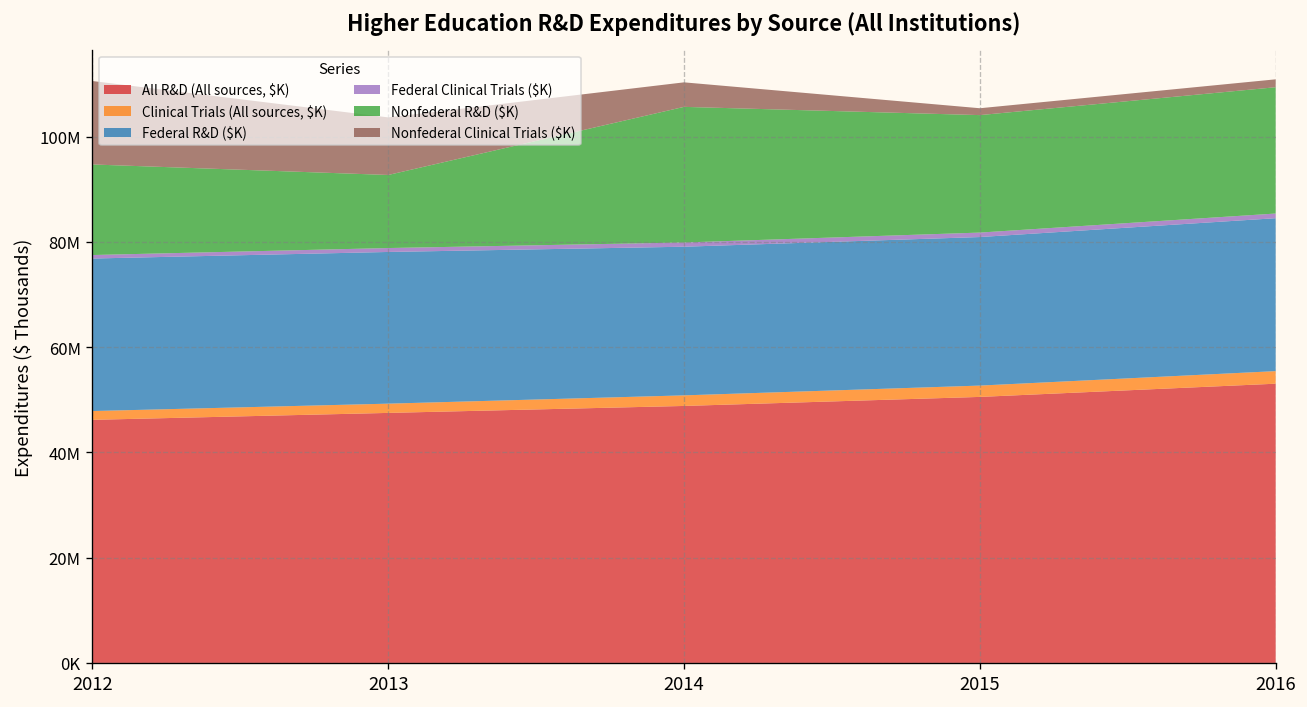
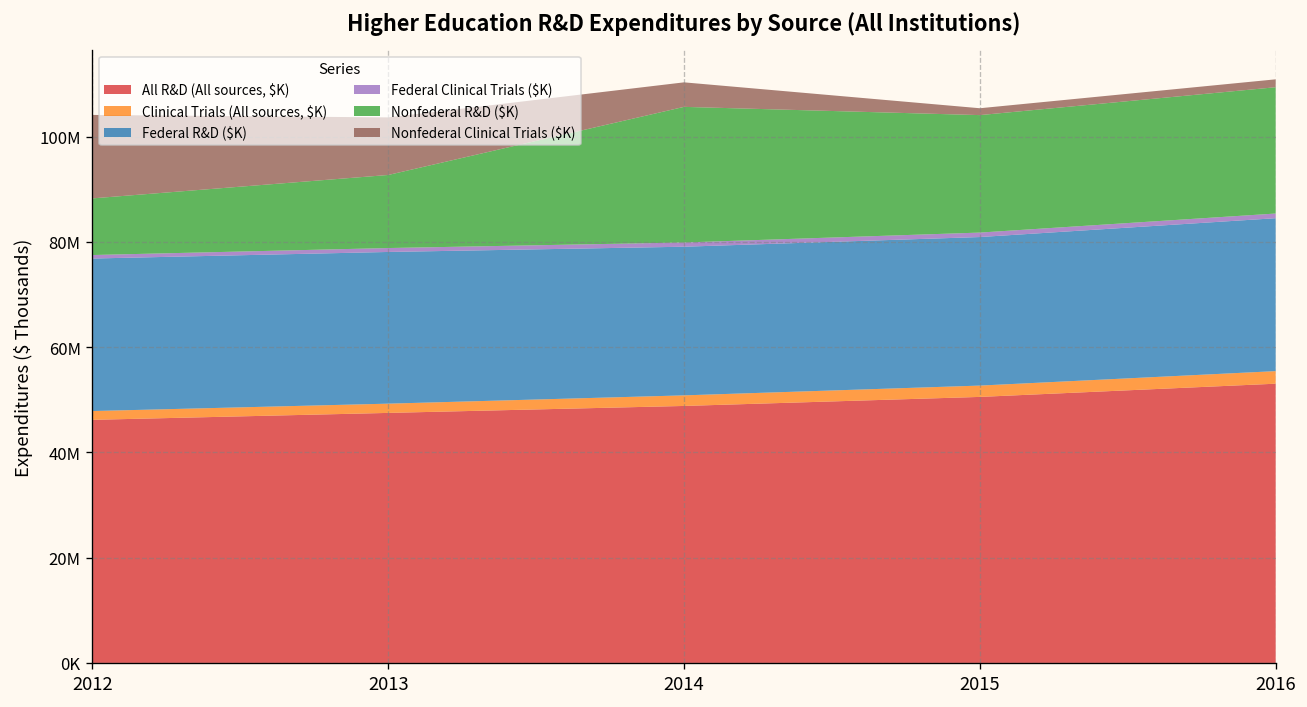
  {
    "All R&D (All sources, $K)": {
      "2012": 46000000,
      "2013": 47000000,
      "2014": 49000000,
      "2015": 51000000,
      "2016": 53000000
    },
    "Clinical Trials (All sources, $K)": {
      "2012": 2000000,
      "2013": 2000000,
      "2014": 2000000,
      "2015": 2000000,
      "2016": 2000000
    },
    "Federal R&D ($K)": {
      "2012": 29000000,
      "2013": 29000000,
      "2014": 28000000,
      "2015": 28000000,
      "2016": 29000000
    },
    "Federal Clinical Trials ($K)": {
      "2012": 1000000,
      "2013": 1000000,
      "2014": 1000000,
      "2015": 1000000,
      "2016": 1000000
    },
    "Nonfederal R&D ($K)": {
-     "2012": 17000000,
+     "2012": 11000000,
      "2013": 14000000,
      "2014": 26000000,
      "2015": 22000000,
      "2016": 24000000
    },
    "Nonfederal Clinical Trials ($K)": {
      "2012": 16000000,
      "2014": 5000000,
      "2015": 1000000,
      "2016": 2000000
    }
  }
